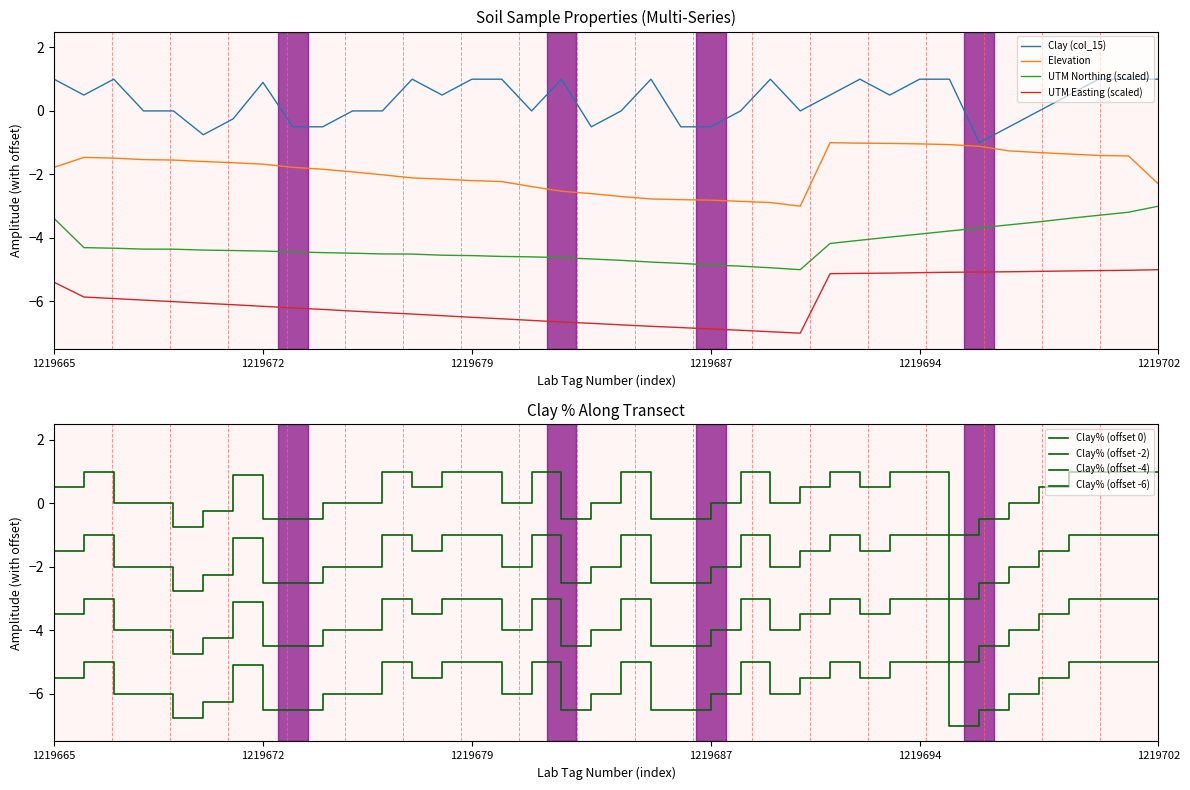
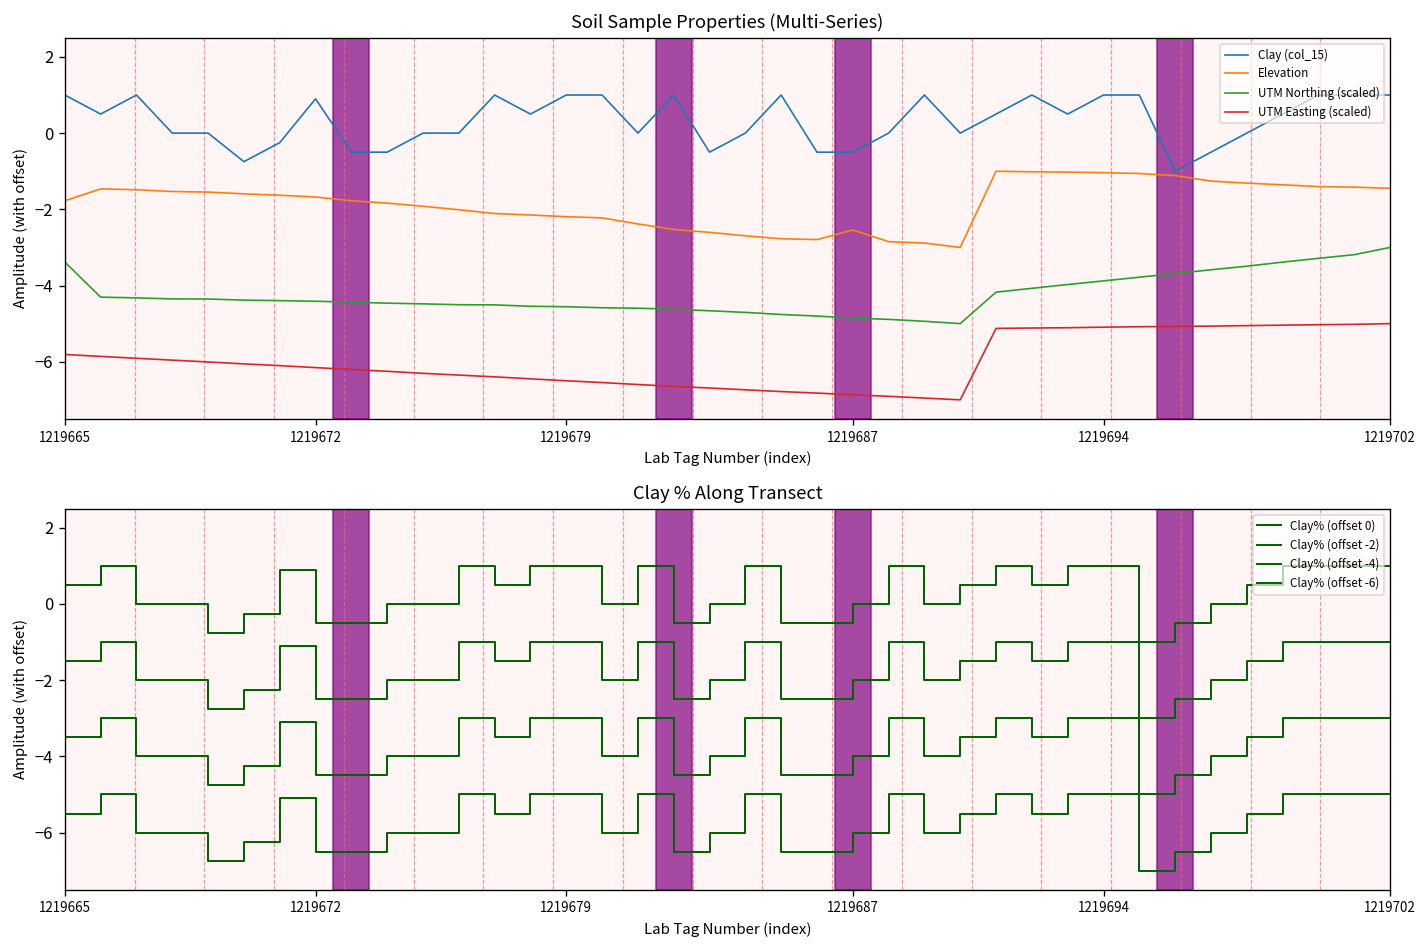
  {
    "Soil Sample Properties (Multi-Series)": {
      "Clay (col_15)": {
        "1219665": 1.0,
        "1219672": 0.9,
        "1219679": 1.0,
        "1219687": -0.5,
        "1219694": 1.0,
        "1219702": 1.0
      },
      "Elevation": {
        "1219665": -1.8,
        "1219672": -1.7,
        "1219679": -2.2,
-       "1219687": -2.8,
+       "1219687": -2.5,
        "1219694": -1.0,
-       "1219702": -2.3
+       "1219702": -1.4
      },
      "UTM Northing (scaled)": {
        "1219665": -3.4,
        "1219672": -4.4,
        "1219679": -4.6,
        "1219687": -4.9,
        "1219694": -3.9,
        "1219702": -3.0
      },
      "UTM Easting (scaled)": {
-       "1219665": -5.4,
+       "1219665": -5.8,
        "1219672": -6.2,
        "1219679": -6.5,
        "1219687": -6.9,
        "1219694": -5.1,
        "1219702": -5.0
      }
    }
  }
